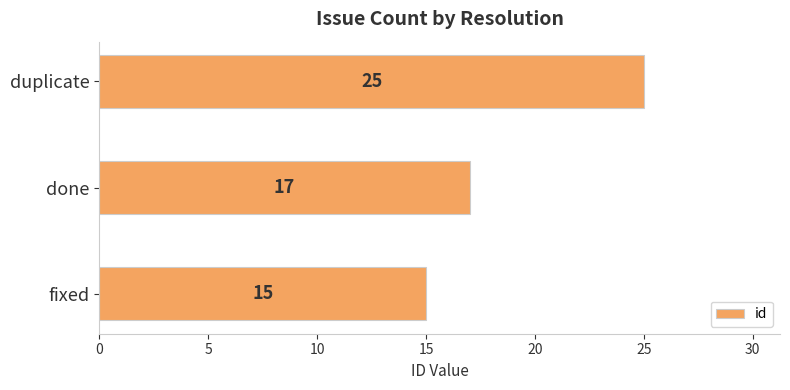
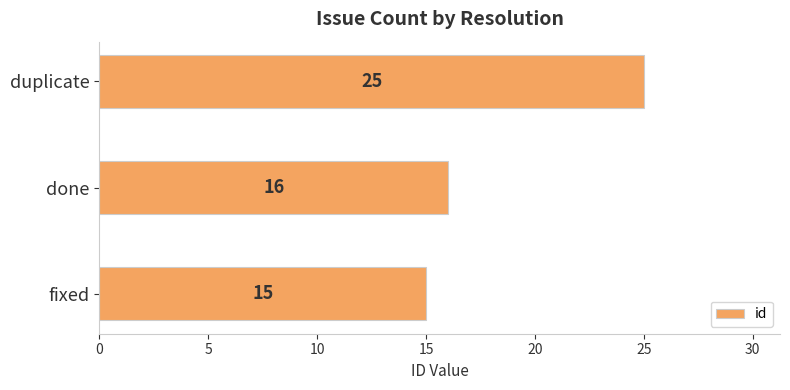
  {
    "duplicate": 25,
-   "done": 17,
+   "done": 16,
    "fixed": 15
  }
